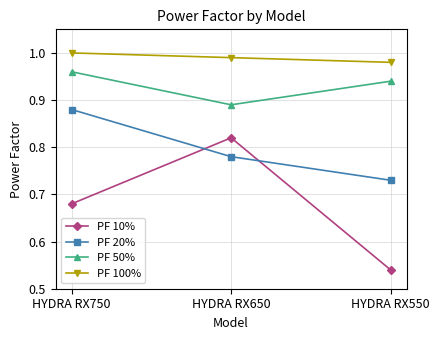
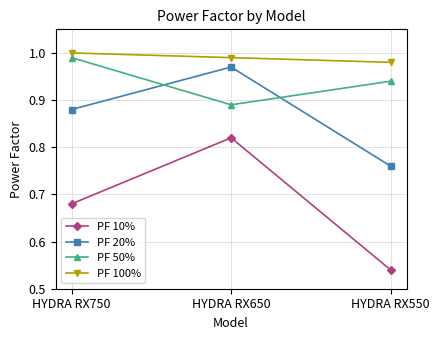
  {
    "PF 10%": {
      "HYDRA RX750": 0.68,
      "HYDRA RX650": 0.82,
      "HYDRA RX550": 0.54
    },
    "PF 20%": {
      "HYDRA RX750": 0.88,
-     "HYDRA RX650": 0.78,
-     "HYDRA RX550": 0.73
+     "HYDRA RX650": 0.97,
+     "HYDRA RX550": 0.76
    },
    "PF 50%": {
-     "HYDRA RX750": 0.96,
+     "HYDRA RX750": 0.99,
      "HYDRA RX650": 0.89,
      "HYDRA RX550": 0.94
    },
    "PF 100%": {
      "HYDRA RX750": 1.00,
      "HYDRA RX650": 0.99,
      "HYDRA RX550": 0.98
    }
  }
